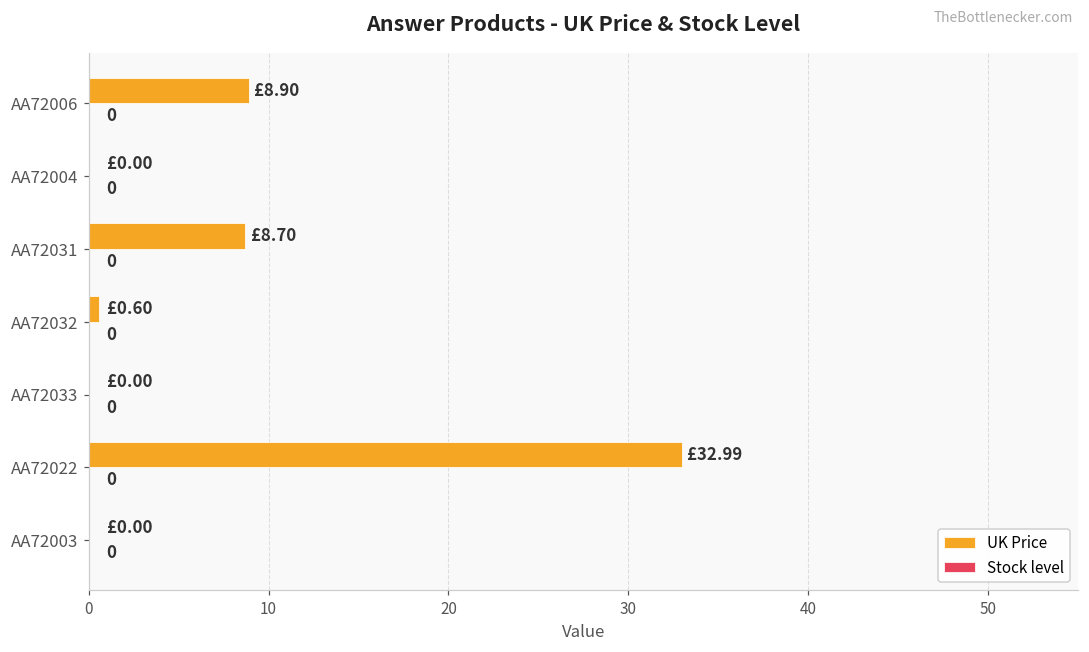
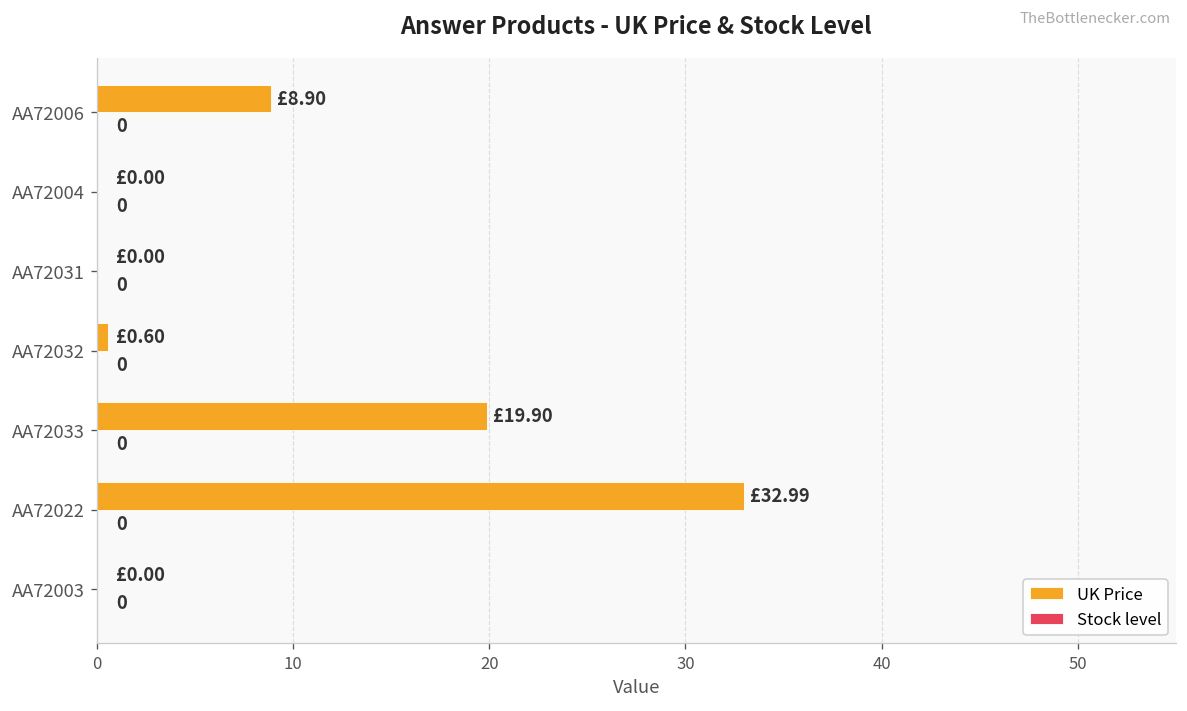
  {
    "UK Price": {
      "AA72006": "£8.90",
      "AA72004": "£0.00",
-     "AA72031": "£8.70",
+     "AA72031": "£0.00",
      "AA72032": "£0.60",
-     "AA72033": "£0.00",
+     "AA72033": "£19.90",
      "AA72022": "£32.99",
      "AA72003": "£0.00"
    },
    "Stock level": {
      "AA72006": "0",
      "AA72004": "0",
      "AA72031": "0",
      "AA72032": "0",
      "AA72033": "0",
      "AA72022": "0",
      "AA72003": "0"
    }
  }
